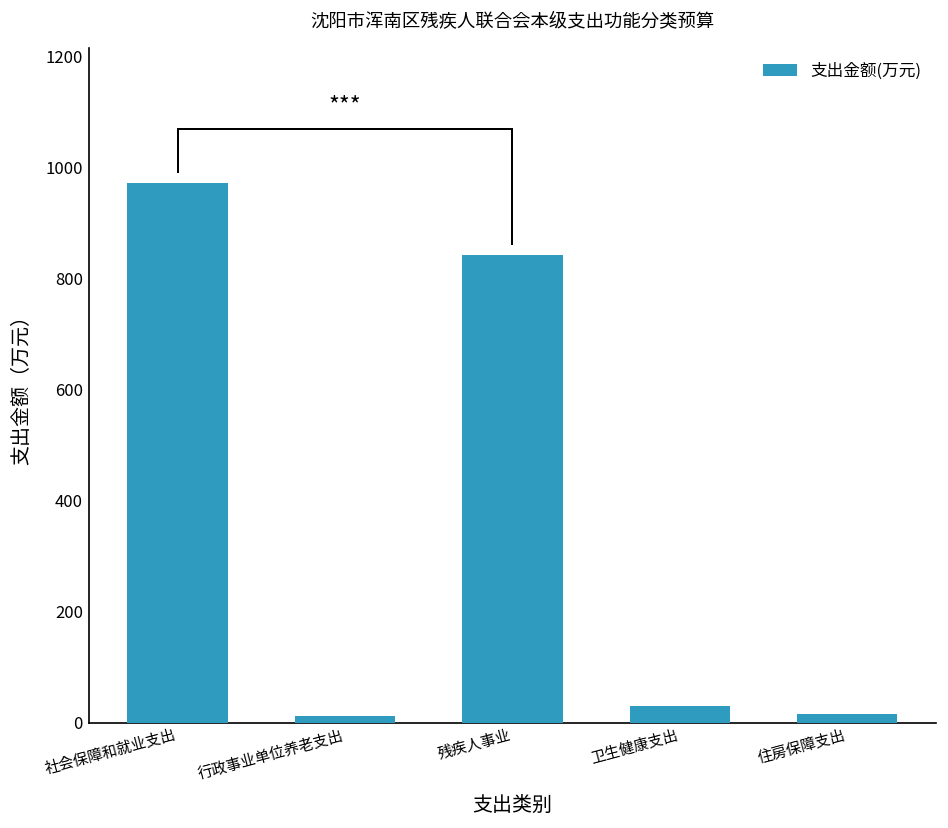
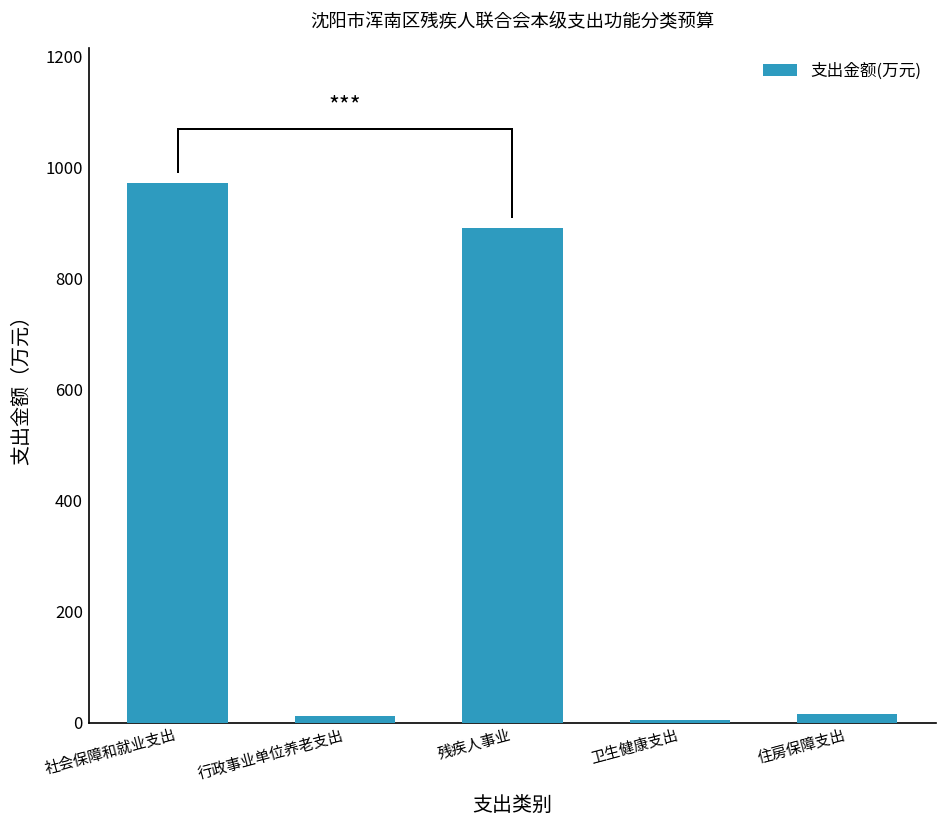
  {
    "支出金额(万元)": {
      "社会保障和就业支出": 970,
      "行政事业单位养老支出": 10,
-     "残疾人事业": 840,
-     "卫生健康支出": 30,
+     "残疾人事业": 890,
+     "卫生健康支出": 0,
      "住房保障支出": 20
    }
  }
